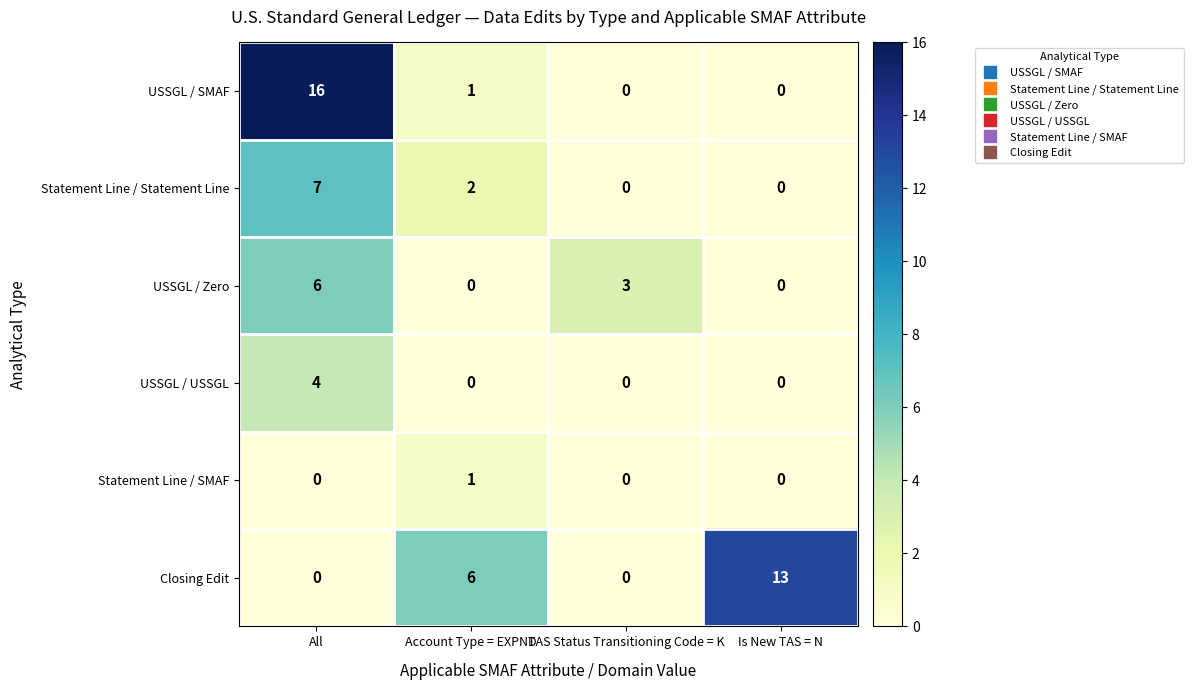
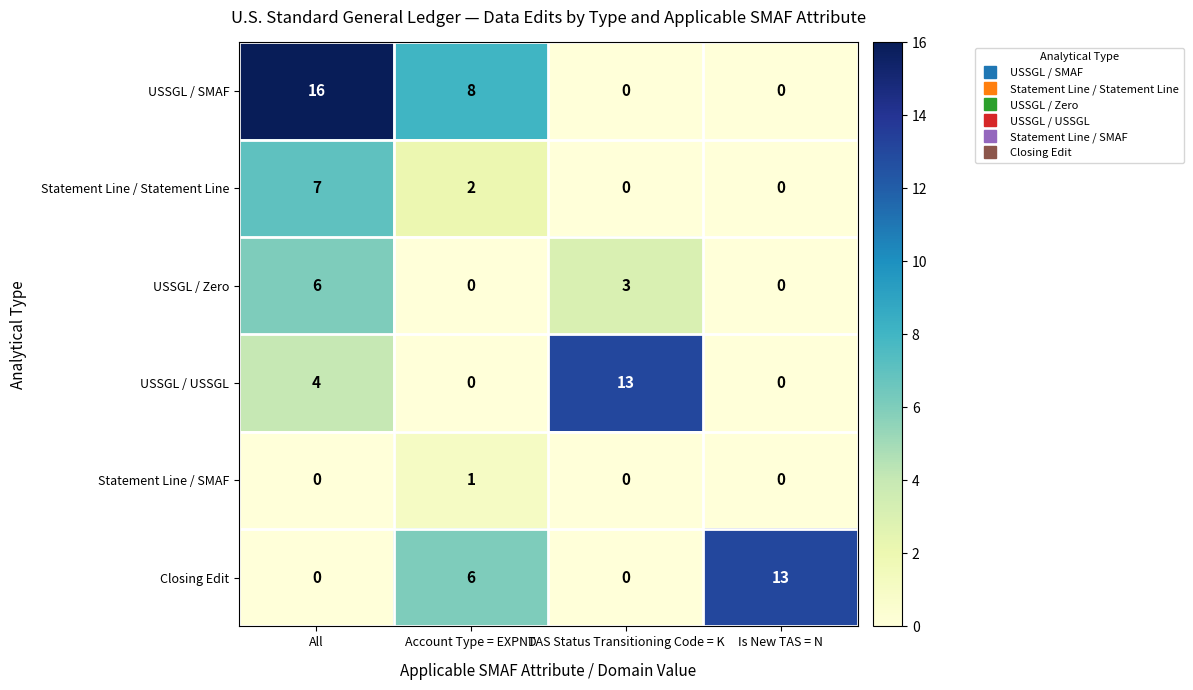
  {
    "USSGL / SMAF": {
      "All": 16,
-     "Account Type = EXPND": 1,
+     "Account Type = EXPND": 8,
      "TAS Status Transitioning Code = K": 0,
      "Is New TAS = N": 0
    },
    "Statement Line / Statement Line": {
      "All": 7,
      "Account Type = EXPND": 2,
      "TAS Status Transitioning Code = K": 0,
      "Is New TAS = N": 0
    },
    "USSGL / Zero": {
      "All": 6,
      "Account Type = EXPND": 0,
      "TAS Status Transitioning Code = K": 3,
      "Is New TAS = N": 0
    },
    "USSGL / USSGL": {
      "All": 4,
      "Account Type = EXPND": 0,
-     "TAS Status Transitioning Code = K": 0,
+     "TAS Status Transitioning Code = K": 13,
      "Is New TAS = N": 0
    },
    "Statement Line / SMAF": {
      "All": 0,
      "Account Type = EXPND": 1,
      "TAS Status Transitioning Code = K": 0,
      "Is New TAS = N": 0
    },
    "Closing Edit": {
      "All": 0,
      "Account Type = EXPND": 6,
      "TAS Status Transitioning Code = K": 0,
      "Is New TAS = N": 13
    }
  }
